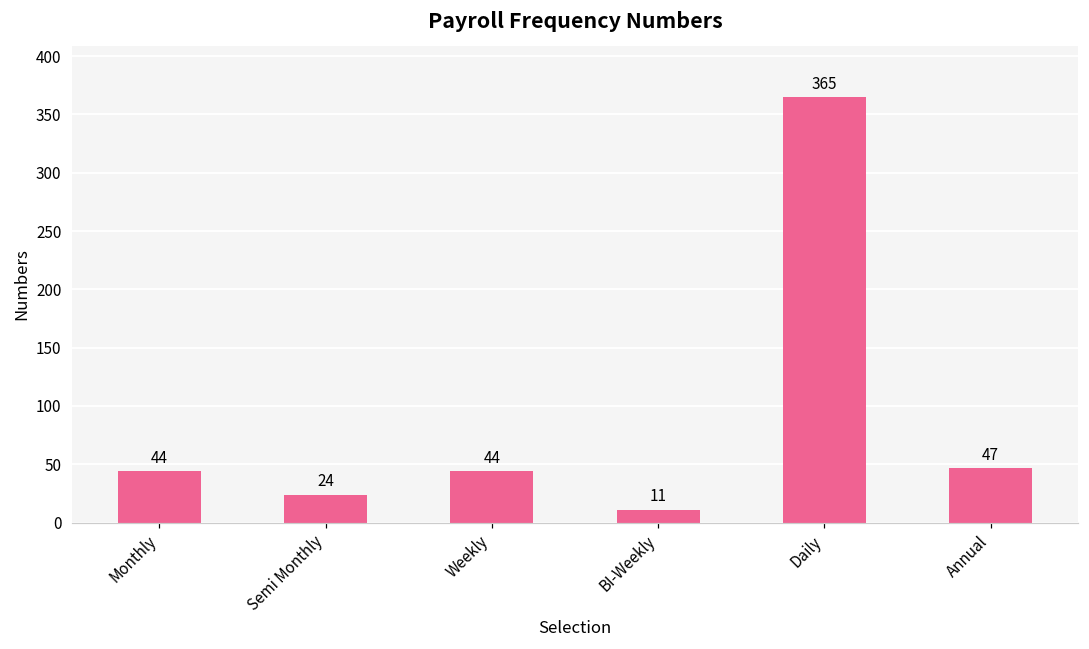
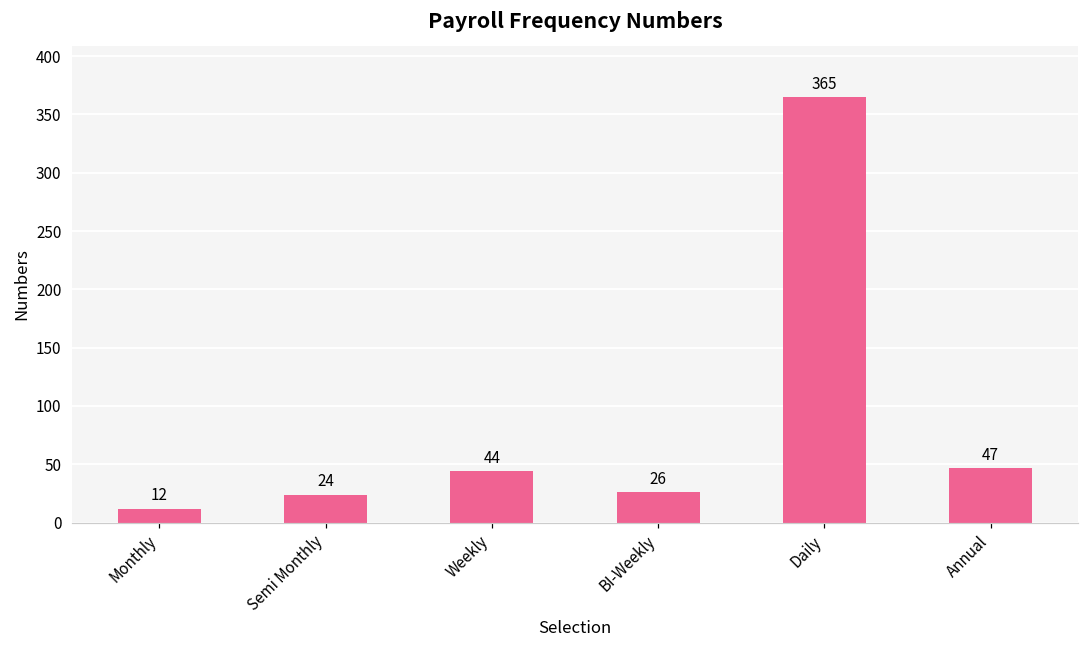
  {
-   "Monthly": 44,
+   "Monthly": 12,
    "Semi Monthly": 24,
    "Weekly": 44,
-   "BI-Weekly": 11,
+   "BI-Weekly": 26,
    "Daily": 365,
    "Annual": 47
  }
